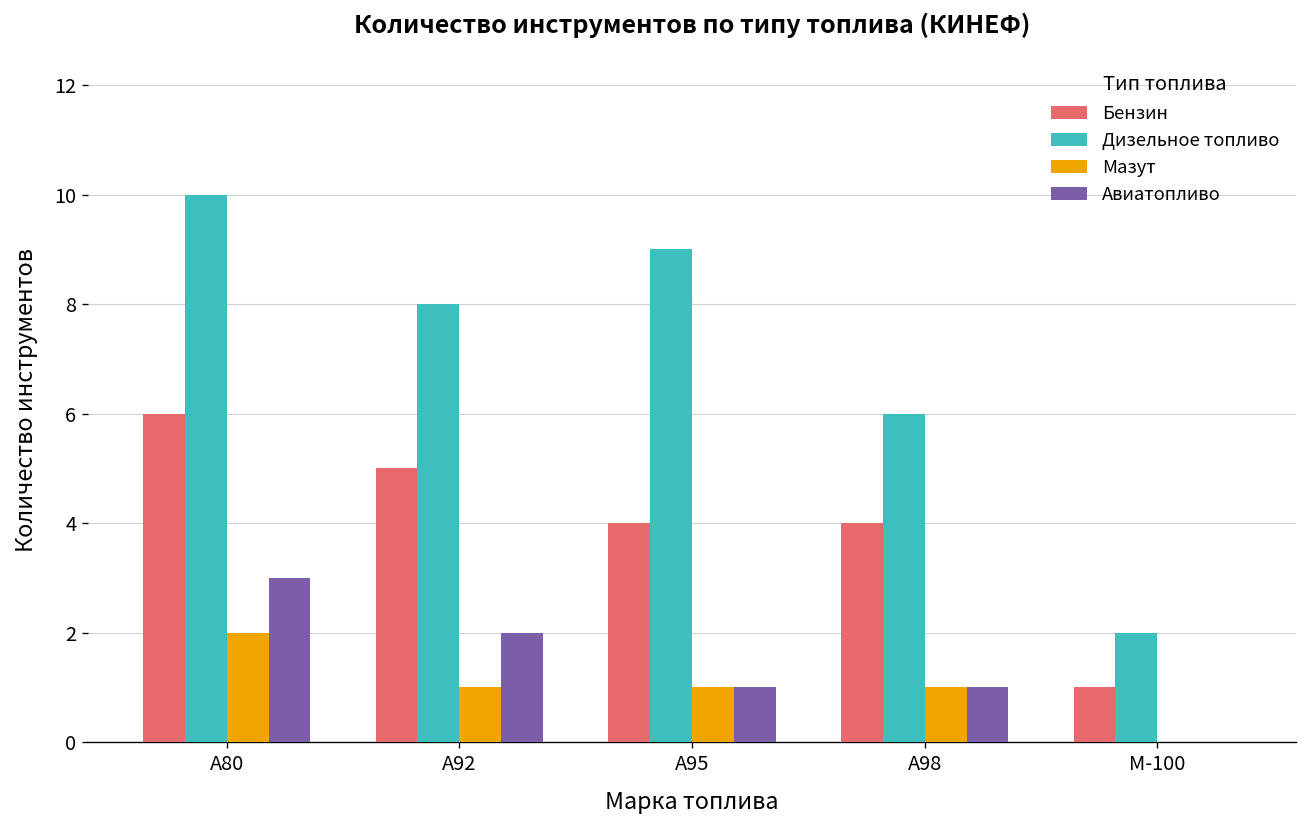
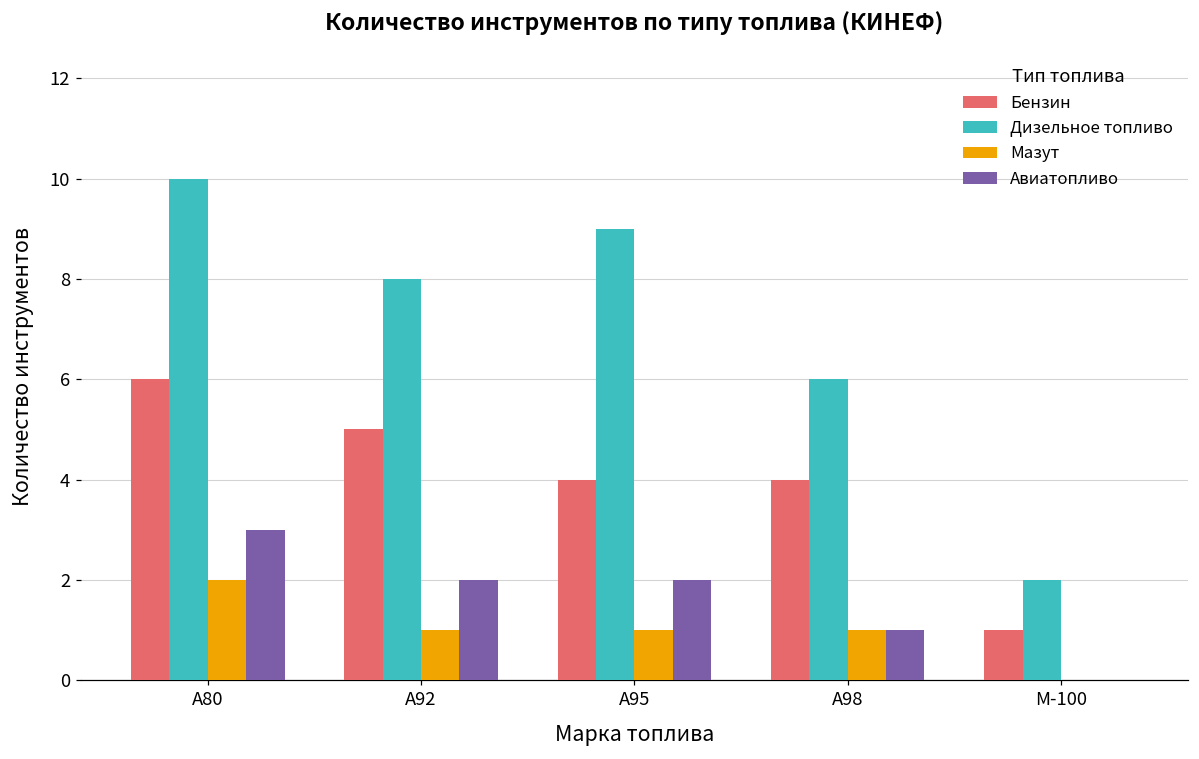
  {
    "Бензин": {
      "А80": 6,
      "А92": 5,
      "А95": 4,
      "А98": 4,
      "М-100": 1
    },
    "Дизельное топливо": {
      "А80": 10,
      "А92": 8,
      "А95": 9,
      "А98": 6,
      "М-100": 2
    },
    "Мазут": {
      "А80": 2,
      "А92": 1,
      "А95": 1,
      "А98": 1,
      "М-100": 0
    },
    "Авиатопливо": {
      "А80": 3,
      "А92": 2,
-     "А95": 1,
+     "А95": 2,
      "А98": 1,
      "М-100": 0
    }
  }
